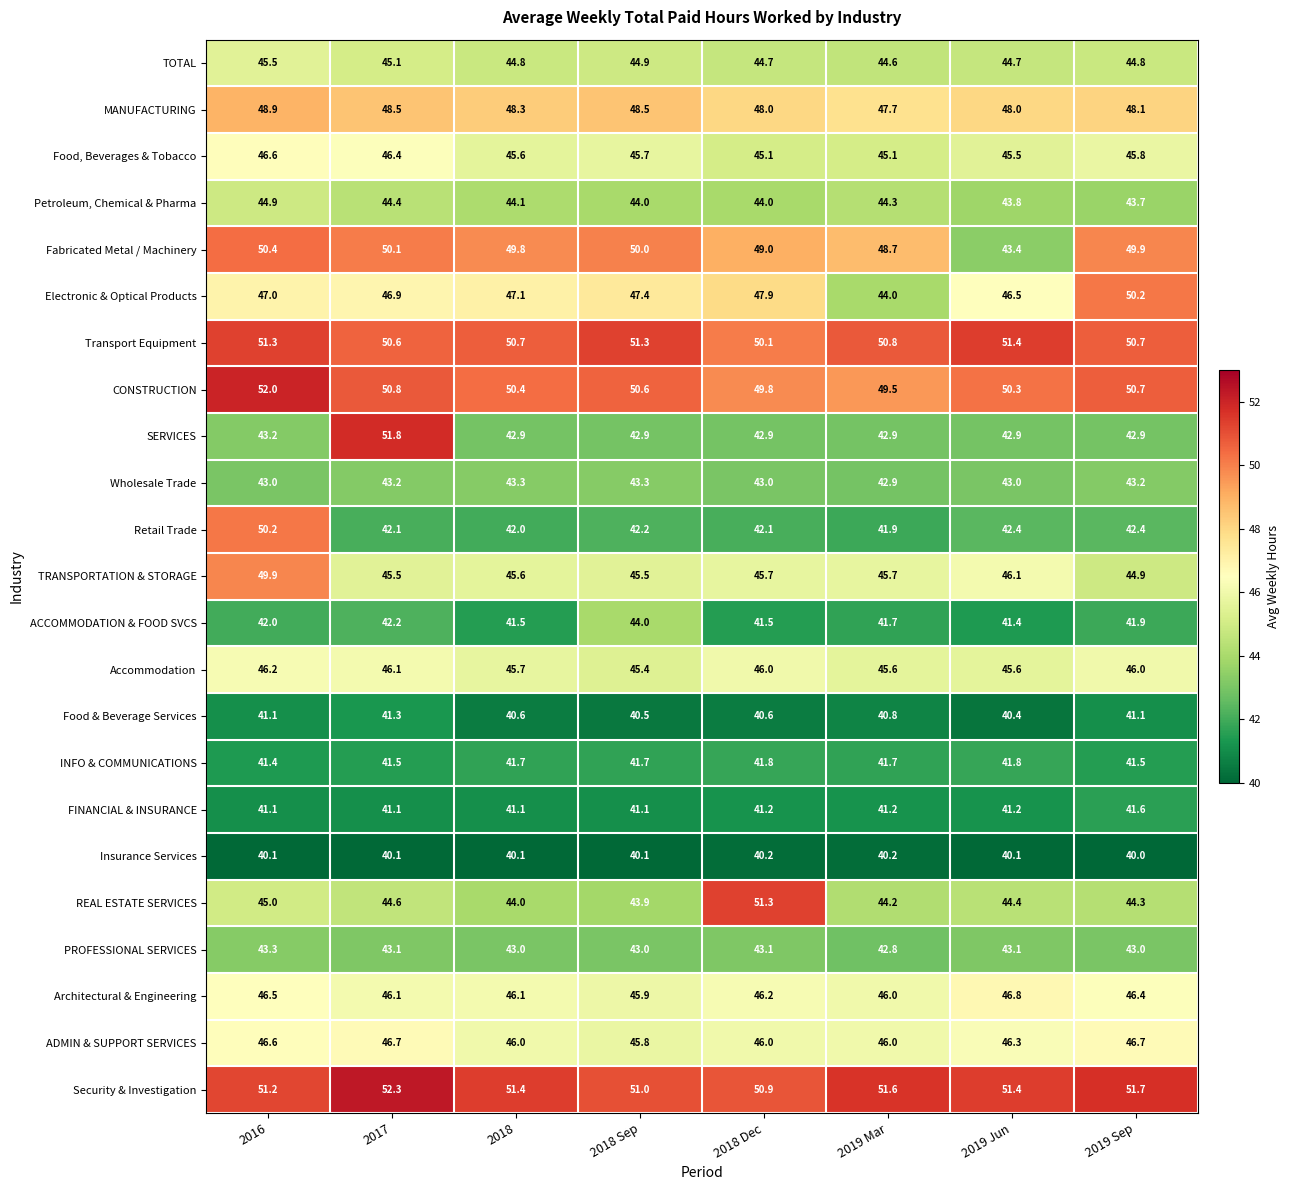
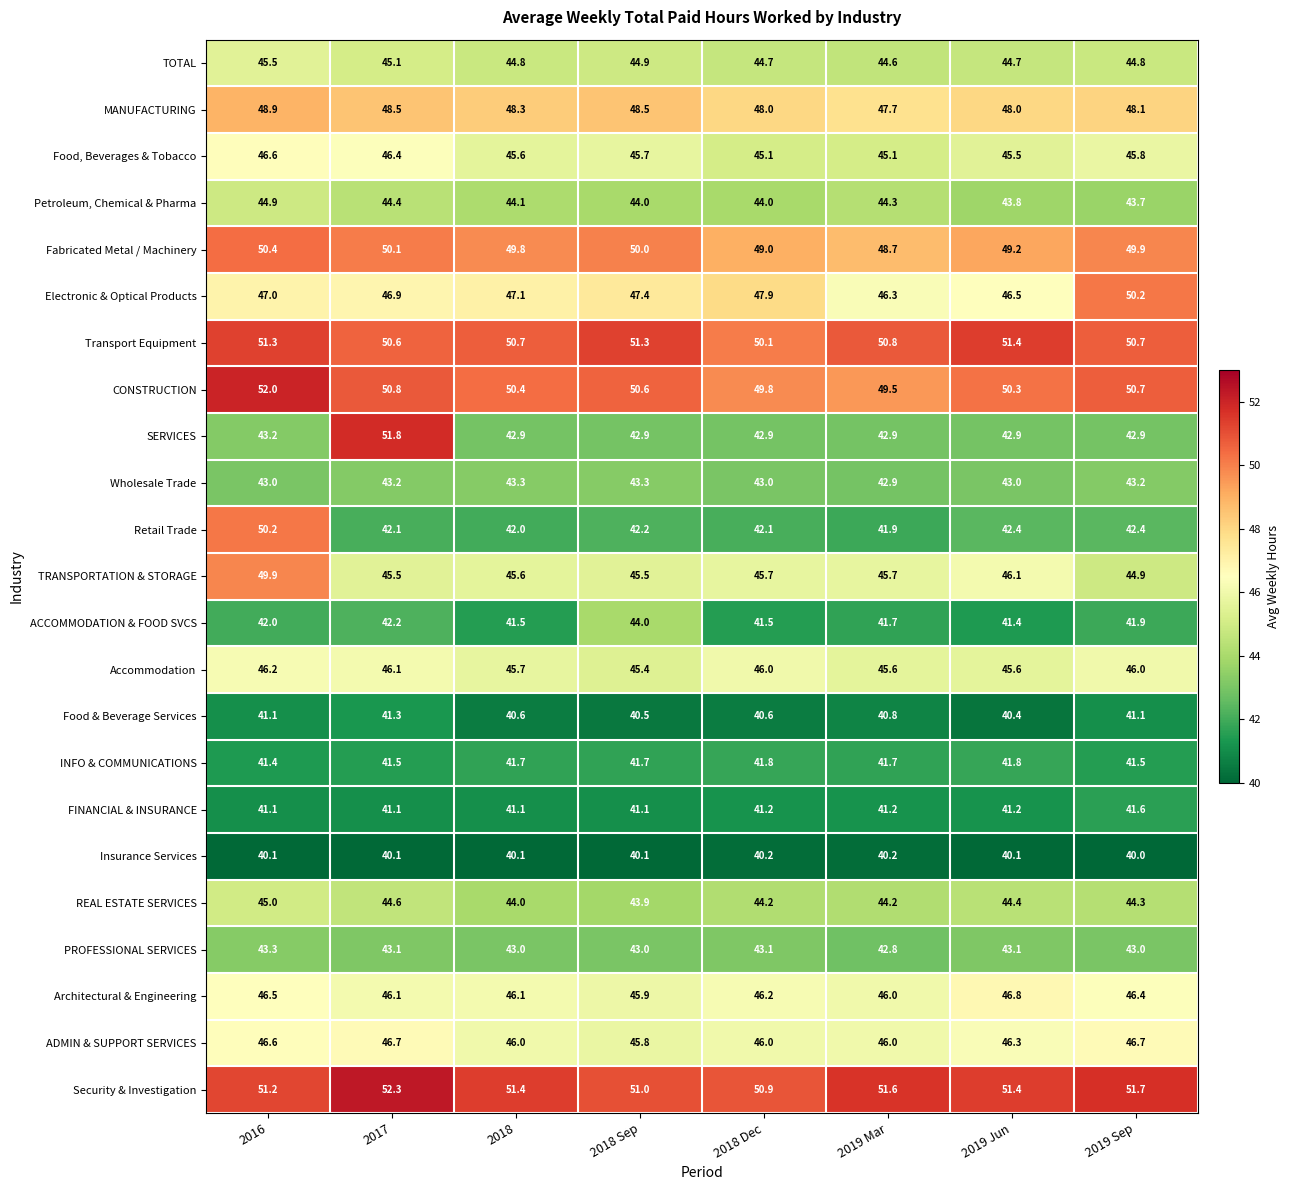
  {
    "TOTAL": {
      "2016": 45.5,
      "2017": 45.1,
      "2018": 44.8,
      "2018 Sep": 44.9,
      "2018 Dec": 44.7,
      "2019 Mar": 44.6,
      "2019 Jun": 44.7,
      "2019 Sep": 44.8
    },
    "MANUFACTURING": {
      "2016": 48.9,
      "2017": 48.5,
      "2018": 48.3,
      "2018 Sep": 48.5,
      "2018 Dec": 48.0,
      "2019 Mar": 47.7,
      "2019 Jun": 48.0,
      "2019 Sep": 48.1
    },
    "Food, Beverages & Tobacco": {
      "2016": 46.6,
      "2017": 46.4,
      "2018": 45.6,
      "2018 Sep": 45.7,
      "2018 Dec": 45.1,
      "2019 Mar": 45.1,
      "2019 Jun": 45.5,
      "2019 Sep": 45.8
    },
    "Petroleum, Chemical & Pharma": {
      "2016": 44.9,
      "2017": 44.4,
      "2018": 44.1,
      "2018 Sep": 44.0,
      "2018 Dec": 44.0,
      "2019 Mar": 44.3,
      "2019 Jun": 43.8,
      "2019 Sep": 43.7
    },
    "Fabricated Metal / Machinery": {
      "2016": 50.4,
      "2017": 50.1,
      "2018": 49.8,
      "2018 Sep": 50.0,
      "2018 Dec": 49.0,
      "2019 Mar": 48.7,
-     "2019 Jun": 43.4,
+     "2019 Jun": 49.2,
      "2019 Sep": 49.9
    },
    "Electronic & Optical Products": {
      "2016": 47.0,
      "2017": 46.9,
      "2018": 47.1,
      "2018 Sep": 47.4,
      "2018 Dec": 47.9,
-     "2019 Mar": 44.0,
+     "2019 Mar": 46.3,
      "2019 Jun": 46.5,
      "2019 Sep": 50.2
    },
    "Transport Equipment": {
      "2016": 51.3,
      "2017": 50.6,
      "2018": 50.7,
      "2018 Sep": 51.3,
      "2018 Dec": 50.1,
      "2019 Mar": 50.8,
      "2019 Jun": 51.4,
      "2019 Sep": 50.7
    },
    "CONSTRUCTION": {
      "2016": 52.0,
      "2017": 50.8,
      "2018": 50.4,
      "2018 Sep": 50.6,
      "2018 Dec": 49.8,
      "2019 Mar": 49.5,
      "2019 Jun": 50.3,
      "2019 Sep": 50.7
    },
    "SERVICES": {
      "2016": 43.2,
      "2017": 51.8,
      "2018": 42.9,
      "2018 Sep": 42.9,
      "2018 Dec": 42.9,
      "2019 Mar": 42.9,
      "2019 Jun": 42.9,
      "2019 Sep": 42.9
    },
    "Wholesale Trade": {
      "2016": 43.0,
      "2017": 43.2,
      "2018": 43.3,
      "2018 Sep": 43.3,
      "2018 Dec": 43.0,
      "2019 Mar": 42.9,
      "2019 Jun": 43.0,
      "2019 Sep": 43.2
    },
    "Retail Trade": {
      "2016": 50.2,
      "2017": 42.1,
      "2018": 42.0,
      "2018 Sep": 42.2,
      "2018 Dec": 42.1,
      "2019 Mar": 41.9,
      "2019 Jun": 42.4,
      "2019 Sep": 42.4
    },
    "TRANSPORTATION & STORAGE": {
      "2016": 49.9,
      "2017": 45.5,
      "2018": 45.6,
      "2018 Sep": 45.5,
      "2018 Dec": 45.7,
      "2019 Mar": 45.7,
      "2019 Jun": 46.1,
      "2019 Sep": 44.9
    },
    "ACCOMMODATION & FOOD SVCS": {
      "2016": 42.0,
      "2017": 42.2,
      "2018": 41.5,
      "2018 Sep": 44.0,
      "2018 Dec": 41.5,
      "2019 Mar": 41.7,
      "2019 Jun": 41.4,
      "2019 Sep": 41.9
    },
    "Accommodation": {
      "2016": 46.2,
      "2017": 46.1,
      "2018": 45.7,
      "2018 Sep": 45.4,
      "2018 Dec": 46.0,
      "2019 Mar": 45.6,
      "2019 Jun": 45.6,
      "2019 Sep": 46.0
    },
    "Food & Beverage Services": {
      "2016": 41.1,
      "2017": 41.3,
      "2018": 40.6,
      "2018 Sep": 40.5,
      "2018 Dec": 40.6,
      "2019 Mar": 40.8,
      "2019 Jun": 40.4,
      "2019 Sep": 41.1
    },
    "INFO & COMMUNICATIONS": {
      "2016": 41.4,
      "2017": 41.5,
      "2018": 41.7,
      "2018 Sep": 41.7,
      "2018 Dec": 41.8,
      "2019 Mar": 41.7,
      "2019 Jun": 41.8,
      "2019 Sep": 41.5
    },
    "FINANCIAL & INSURANCE": {
      "2016": 41.1,
      "2017": 41.1,
      "2018": 41.1,
      "2018 Sep": 41.1,
      "2018 Dec": 41.2,
      "2019 Mar": 41.2,
      "2019 Jun": 41.2,
      "2019 Sep": 41.6
    },
    "Insurance Services": {
      "2016": 40.1,
      "2017": 40.1,
      "2018": 40.1,
      "2018 Sep": 40.1,
      "2018 Dec": 40.2,
      "2019 Mar": 40.2,
      "2019 Jun": 40.1,
      "2019 Sep": 40.0
    },
    "REAL ESTATE SERVICES": {
      "2016": 45.0,
      "2017": 44.6,
      "2018": 44.0,
      "2018 Sep": 43.9,
-     "2018 Dec": 51.3,
+     "2018 Dec": 44.2,
      "2019 Mar": 44.2,
      "2019 Jun": 44.4,
      "2019 Sep": 44.3
    },
    "PROFESSIONAL SERVICES": {
      "2016": 43.3,
      "2017": 43.1,
      "2018": 43.0,
      "2018 Sep": 43.0,
      "2018 Dec": 43.1,
      "2019 Mar": 42.8,
      "2019 Jun": 43.1,
      "2019 Sep": 43.0
    },
    "Architectural & Engineering": {
      "2016": 46.5,
      "2017": 46.1,
      "2018": 46.1,
      "2018 Sep": 45.9,
      "2018 Dec": 46.2,
      "2019 Mar": 46.0,
      "2019 Jun": 46.8,
      "2019 Sep": 46.4
    },
    "ADMIN & SUPPORT SERVICES": {
      "2016": 46.6,
      "2017": 46.7,
      "2018": 46.0,
      "2018 Sep": 45.8,
      "2018 Dec": 46.0,
      "2019 Mar": 46.0,
      "2019 Jun": 46.3,
      "2019 Sep": 46.7
    },
    "Security & Investigation": {
      "2016": 51.2,
      "2017": 52.3,
      "2018": 51.4,
      "2018 Sep": 51.0,
      "2018 Dec": 50.9,
      "2019 Mar": 51.6,
      "2019 Jun": 51.4,
      "2019 Sep": 51.7
    }
  }
